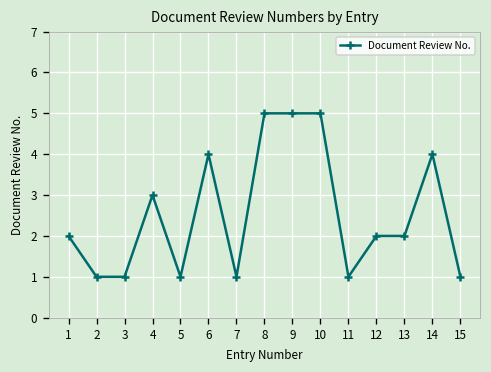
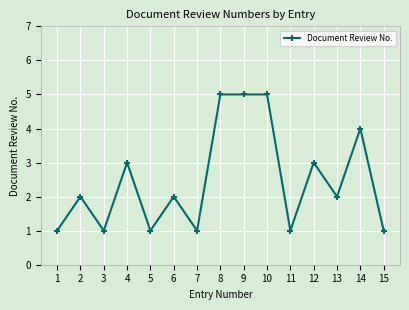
  {
-   "1": 2,
-   "2": 1,
+   "1": 1,
+   "2": 2,
    "3": 1,
    "4": 3,
    "5": 1,
-   "6": 4,
+   "6": 2,
    "7": 1,
    "8": 5,
    "9": 5,
    "10": 5,
    "11": 1,
-   "12": 2,
+   "12": 3,
    "13": 2,
    "14": 4,
    "15": 1
  }
